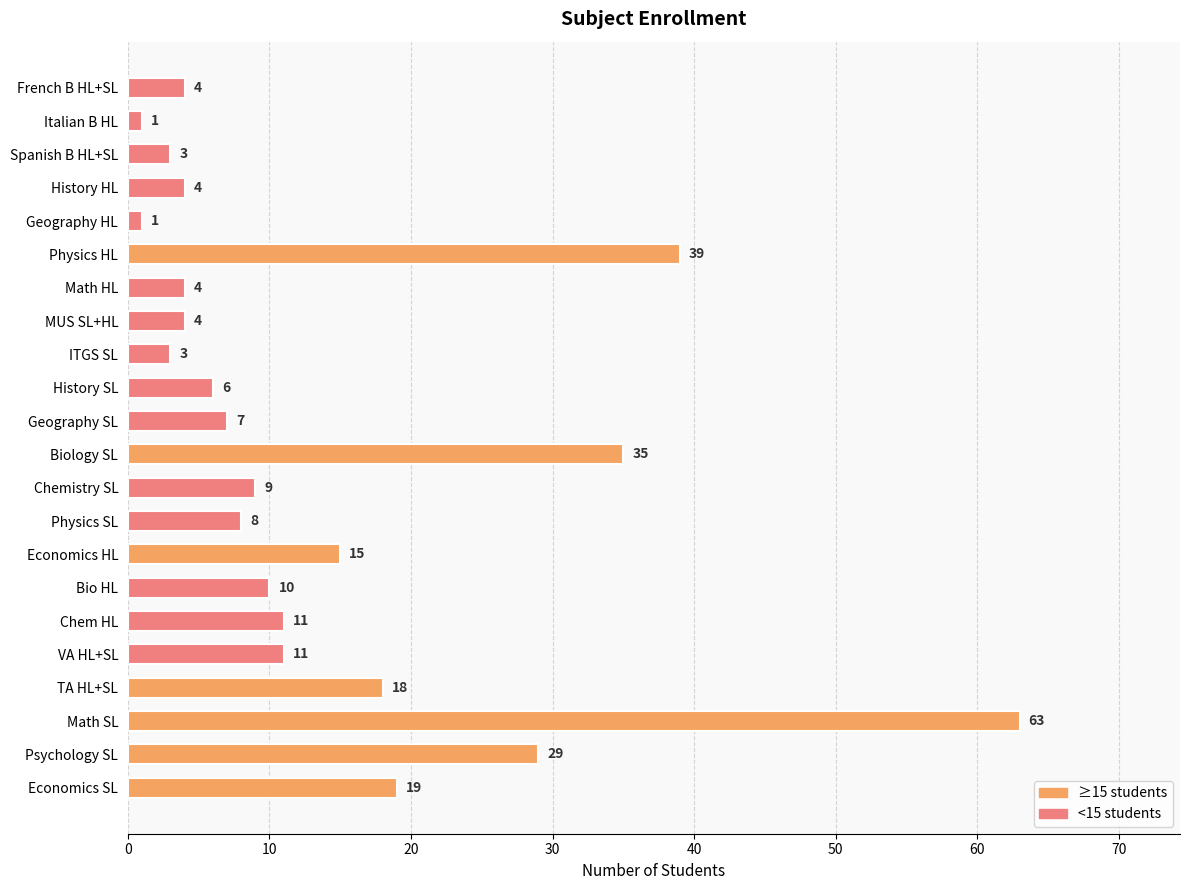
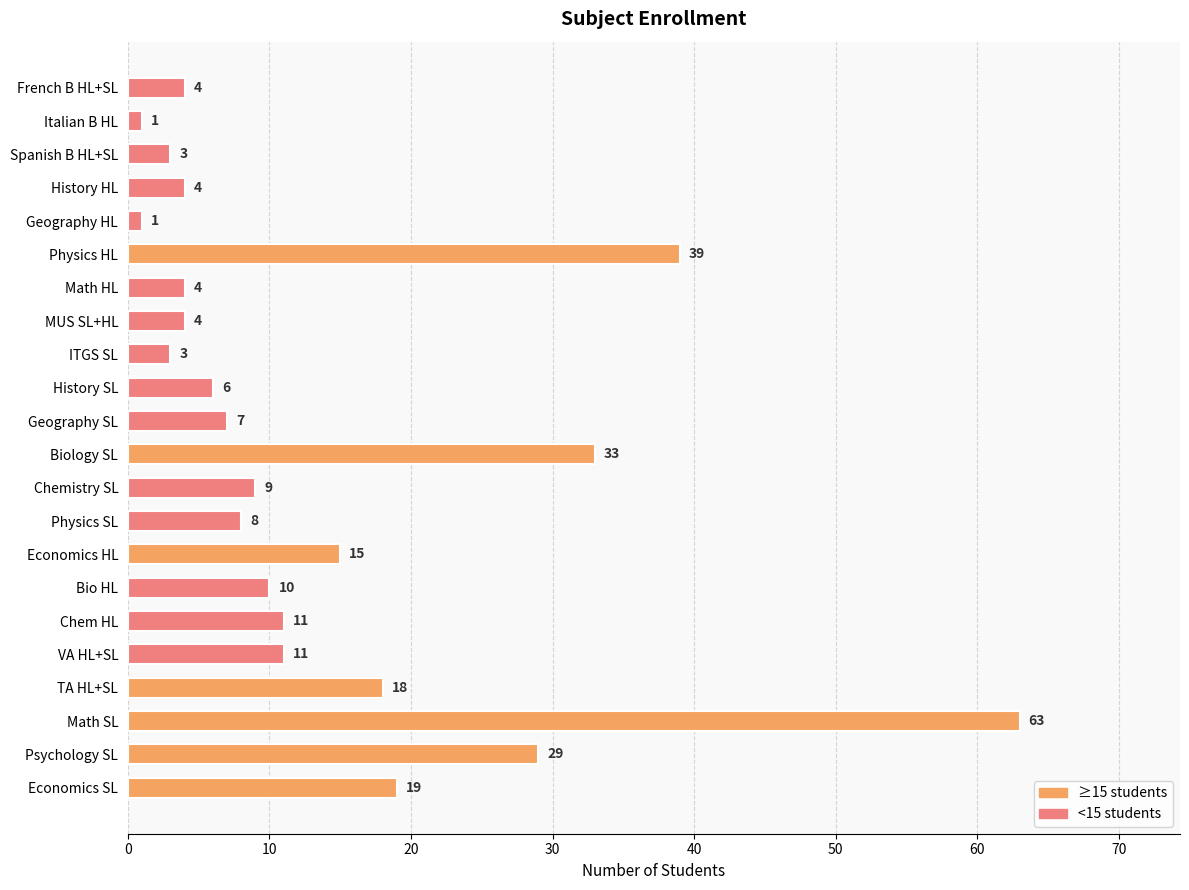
  {
    "French B HL+SL": 4,
    "Italian B HL": 1,
    "Spanish B HL+SL": 3,
    "History HL": 4,
    "Geography HL": 1,
    "Physics HL": 39,
    "Math HL": 4,
    "MUS SL+HL": 4,
    "ITGS SL": 3,
    "History SL": 6,
    "Geography SL": 7,
-   "Biology SL": 35,
+   "Biology SL": 33,
    "Chemistry SL": 9,
    "Physics SL": 8,
    "Economics HL": 15,
    "Bio HL": 10,
    "Chem HL": 11,
    "VA HL+SL": 11,
    "TA HL+SL": 18,
    "Math SL": 63,
    "Psychology SL": 29,
    "Economics SL": 19
  }
